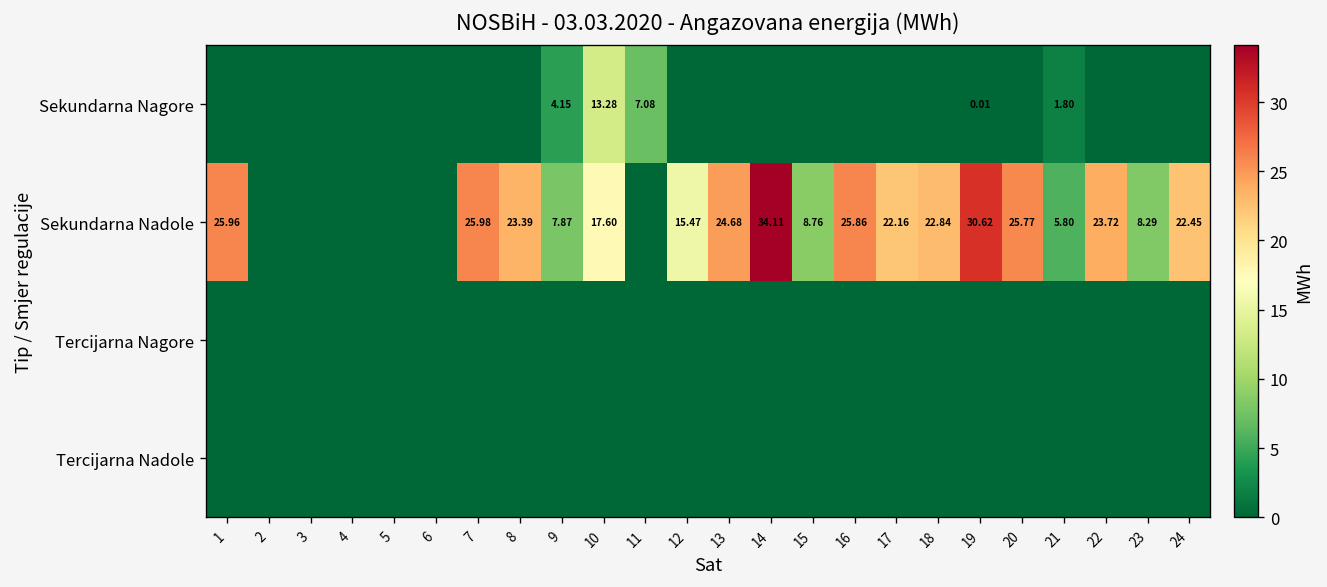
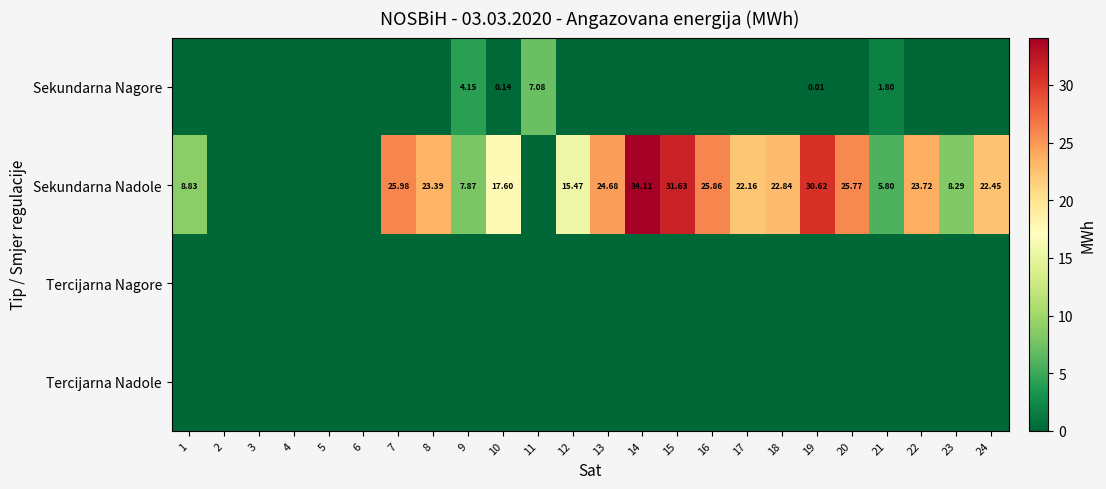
  {
    "Sekundarna Nagore": {
      "9": 4.15,
-     "10": 13.28,
+     "10": 0.14,
      "11": 7.08,
      "19": 0.01,
      "21": 1.80
    },
    "Sekundarna Nadole": {
-     "1": 25.96,
+     "1": 8.83,
      "7": 25.98,
      "8": 23.39,
      "9": 7.87,
      "10": 17.60,
      "12": 15.47,
      "13": 24.68,
      "14": 34.11,
-     "15": 8.76,
+     "15": 31.63,
      "16": 25.86,
      "17": 22.16,
      "18": 22.84,
      "19": 30.62,
      "20": 25.77,
      "21": 5.80,
      "22": 23.72,
      "23": 8.29,
      "24": 22.45
    }
  }
